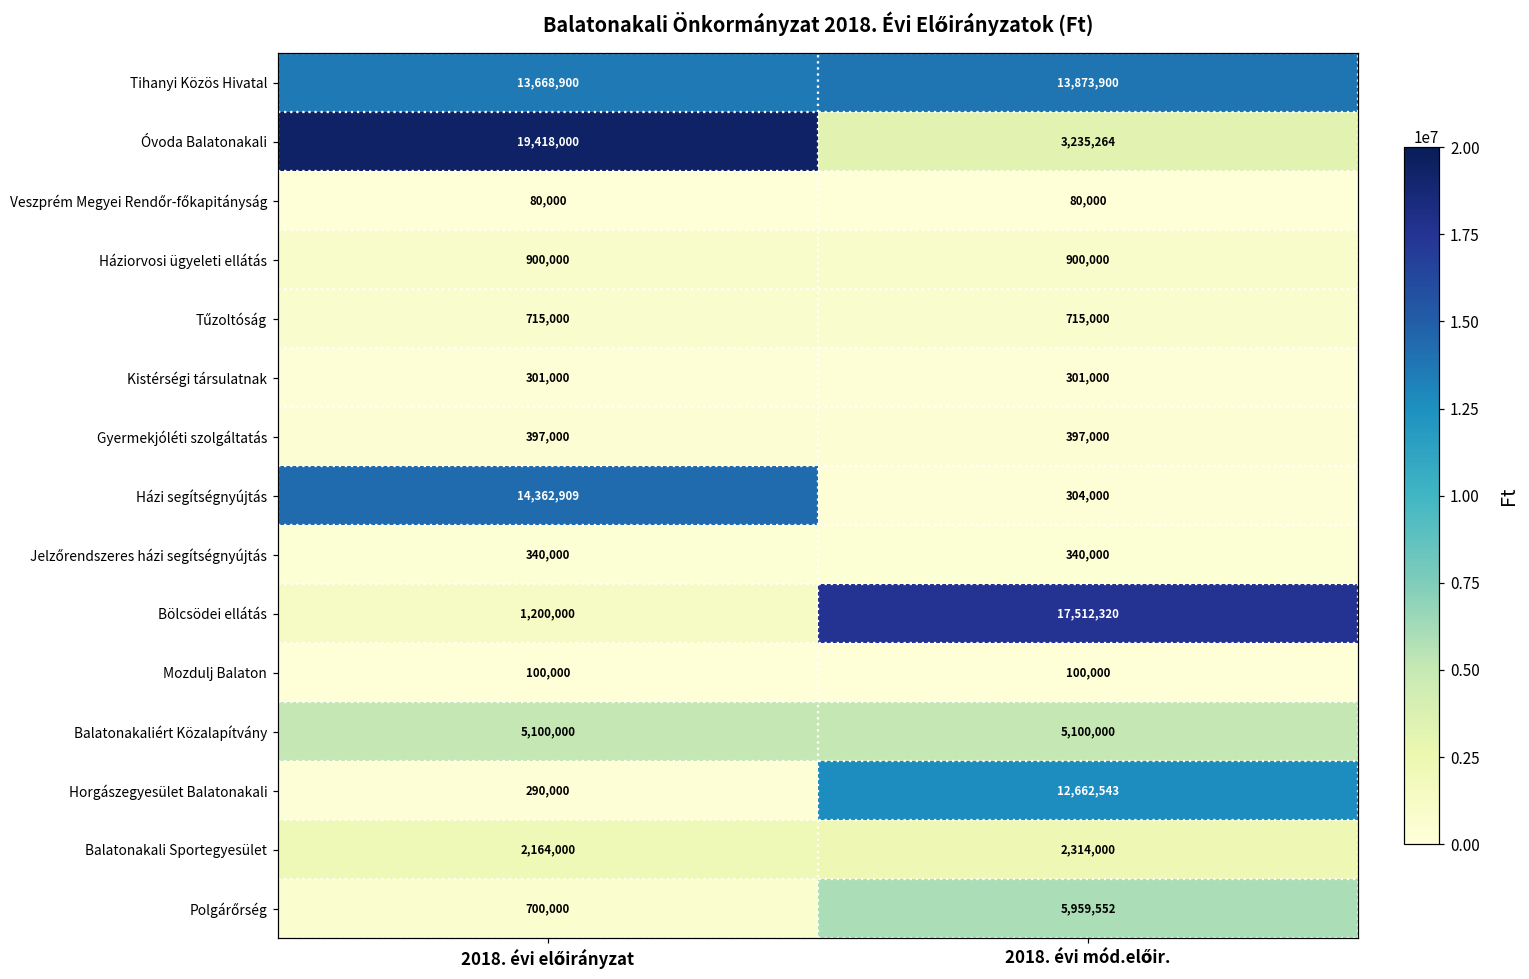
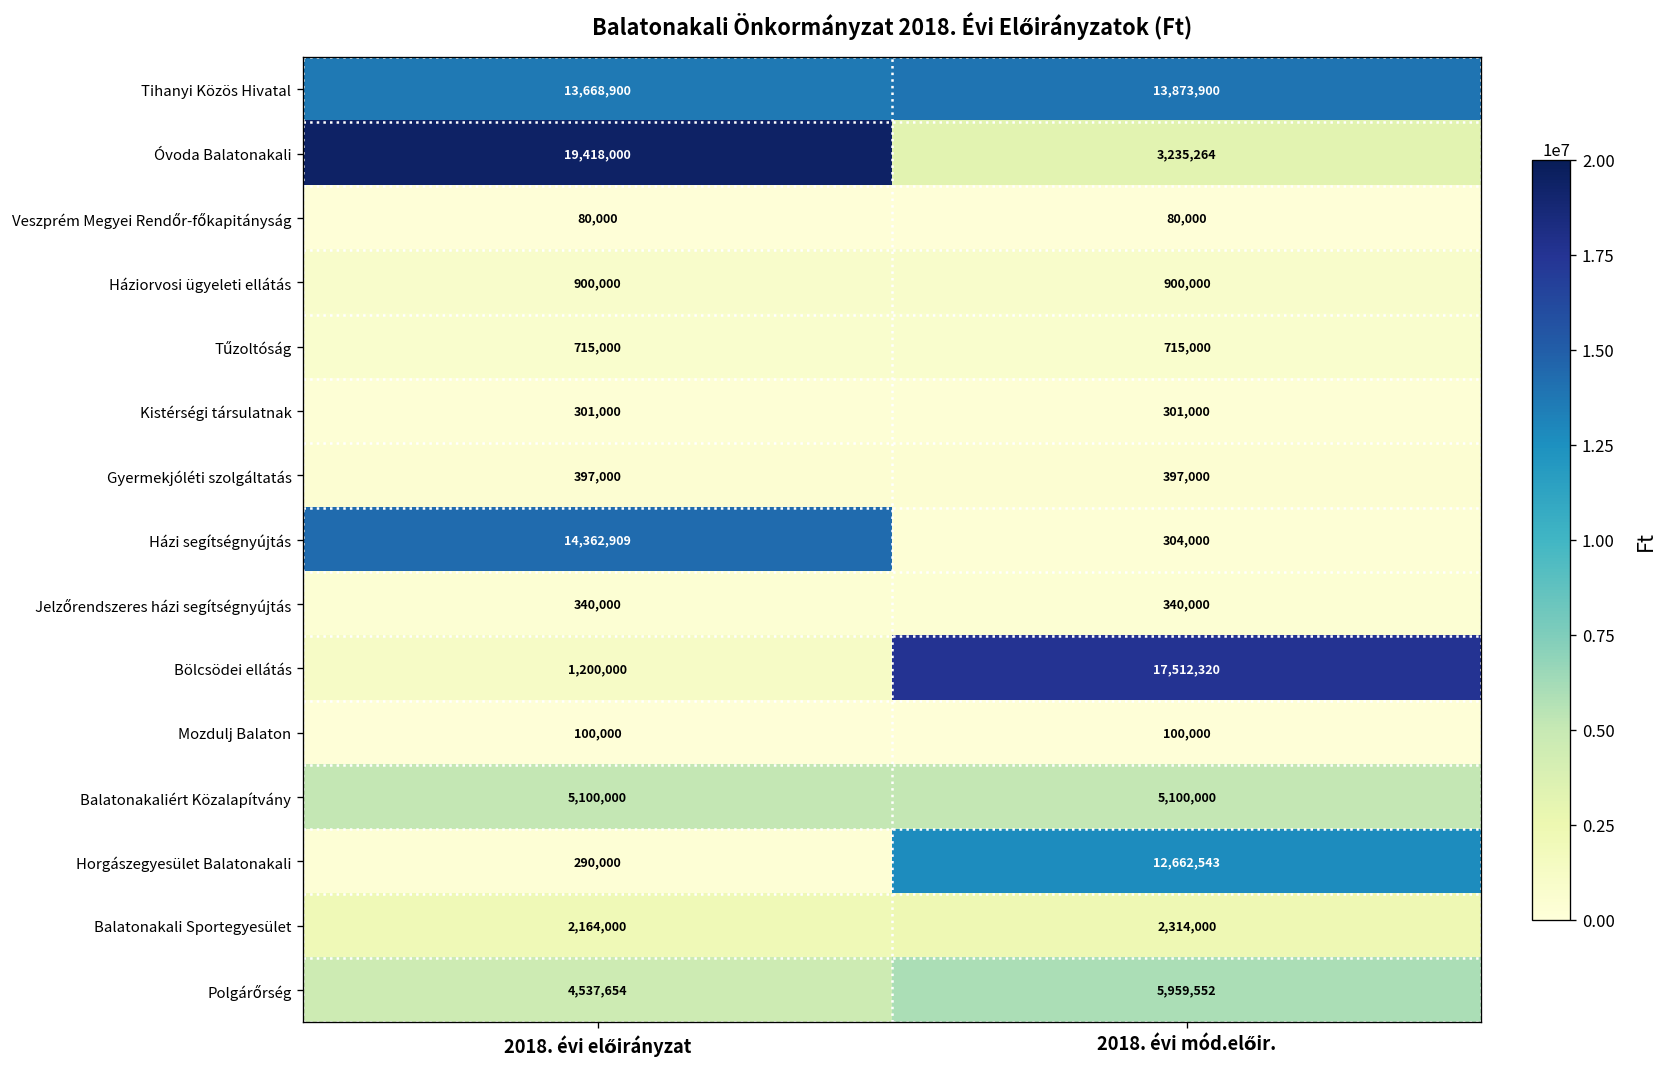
  {
    "Tihanyi Közös Hivatal": {
      "2018. évi előirányzat": "13,668,900",
      "2018. évi mód.előir.": "13,873,900"
    },
    "Óvoda Balatonakali": {
      "2018. évi előirányzat": "19,418,000",
      "2018. évi mód.előir.": "3,235,264"
    },
    "Veszprém Megyei Rendőr-főkapitányság": {
      "2018. évi előirányzat": "80,000",
      "2018. évi mód.előir.": "80,000"
    },
    "Háziorvosi ügyeleti ellátás": {
      "2018. évi előirányzat": "900,000",
      "2018. évi mód.előir.": "900,000"
    },
    "Tűzoltóság": {
      "2018. évi előirányzat": "715,000",
      "2018. évi mód.előir.": "715,000"
    },
    "Kistérségi társulatnak": {
      "2018. évi előirányzat": "301,000",
      "2018. évi mód.előir.": "301,000"
    },
    "Gyermekjóléti szolgáltatás": {
      "2018. évi előirányzat": "397,000",
      "2018. évi mód.előir.": "397,000"
    },
    "Házi segítségnyújtás": {
      "2018. évi előirányzat": "14,362,909",
      "2018. évi mód.előir.": "304,000"
    },
    "Jelzőrendszeres házi segítségnyújtás": {
      "2018. évi előirányzat": "340,000",
      "2018. évi mód.előir.": "340,000"
    },
    "Bölcsödei ellátás": {
      "2018. évi előirányzat": "1,200,000",
      "2018. évi mód.előir.": "17,512,320"
    },
    "Mozdulj Balaton": {
      "2018. évi előirányzat": "100,000",
      "2018. évi mód.előir.": "100,000"
    },
    "Balatonakaliért Közalapítvány": {
      "2018. évi előirányzat": "5,100,000",
      "2018. évi mód.előir.": "5,100,000"
    },
    "Horgászegyesület Balatonakali": {
      "2018. évi előirányzat": "290,000",
      "2018. évi mód.előir.": "12,662,543"
    },
    "Balatonakali Sportegyesület": {
      "2018. évi előirányzat": "2,164,000",
      "2018. évi mód.előir.": "2,314,000"
    },
    "Polgárőrség": {
-     "2018. évi előirányzat": "700,000",
+     "2018. évi előirányzat": "4,537,654",
      "2018. évi mód.előir.": "5,959,552"
    }
  }
